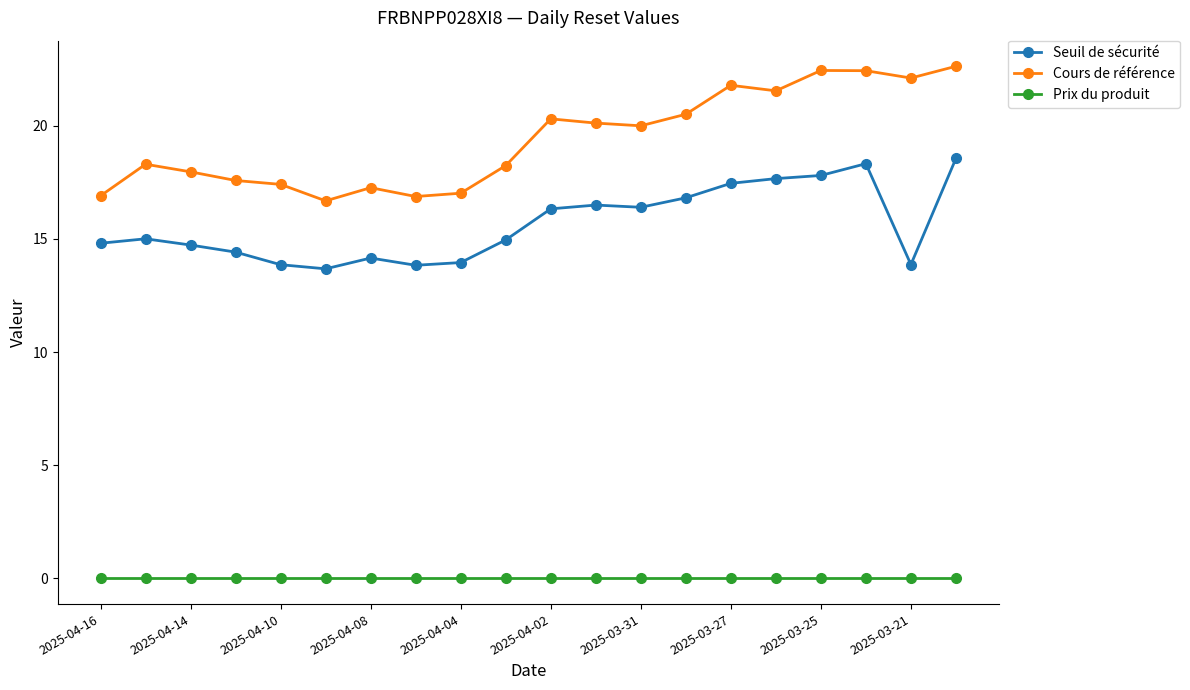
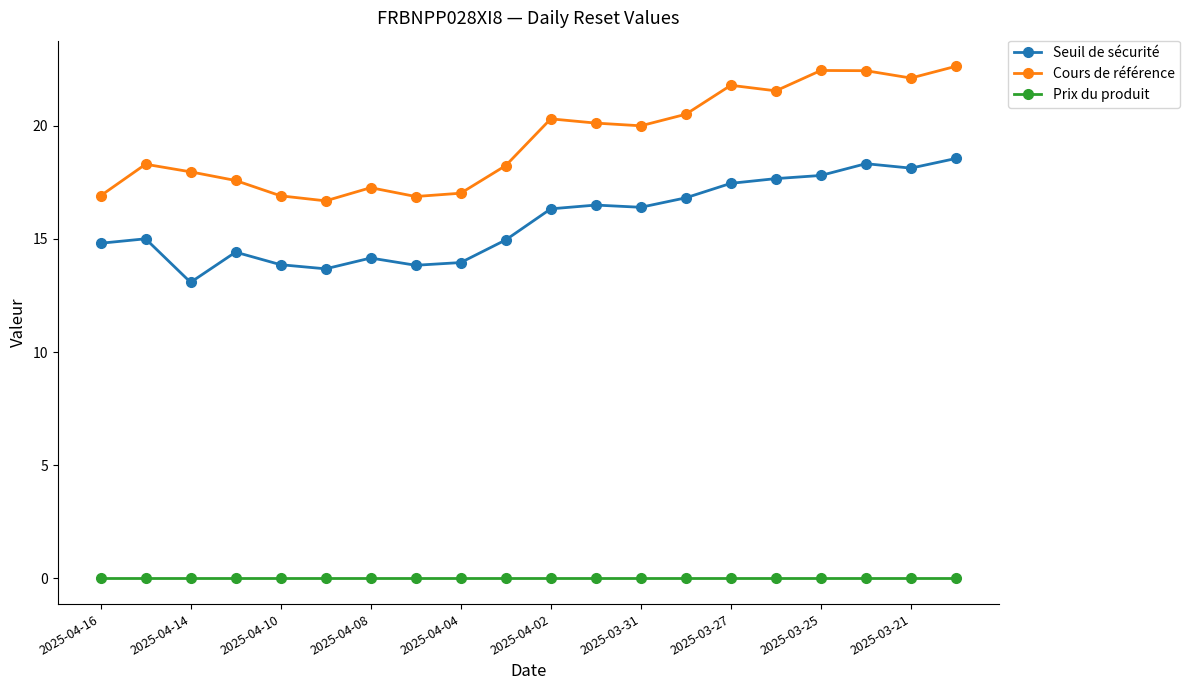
  {
    "Seuil de sécurité": {
      "2025-04-16": 14.8,
-     "2025-04-14": 14.7,
+     "2025-04-14": 13.1,
      "2025-04-10": 13.9,
      "2025-04-08": 14.2,
      "2025-04-04": 14.0,
      "2025-04-02": 16.3,
      "2025-03-31": 16.4,
      "2025-03-27": 17.5,
      "2025-03-25": 17.8,
-     "2025-03-21": 13.9
+     "2025-03-21": 18.1
    },
    "Cours de référence": {
      "2025-04-16": 16.9,
      "2025-04-14": 18.0,
-     "2025-04-10": 17.4,
+     "2025-04-10": 16.9,
      "2025-04-08": 17.3,
      "2025-04-04": 17.0,
      "2025-04-02": 20.3,
      "2025-03-31": 20.0,
      "2025-03-27": 21.8,
      "2025-03-25": 22.4,
      "2025-03-21": 22.1
    },
    "Prix du produit": {
      "2025-04-16": 0.0,
      "2025-04-14": 0.0,
      "2025-04-10": 0.0,
      "2025-04-08": 0.0,
      "2025-04-04": 0.0,
      "2025-04-02": 0.0,
      "2025-03-31": 0.0,
      "2025-03-27": 0.0,
      "2025-03-25": 0.0,
      "2025-03-21": 0.0
    }
  }
